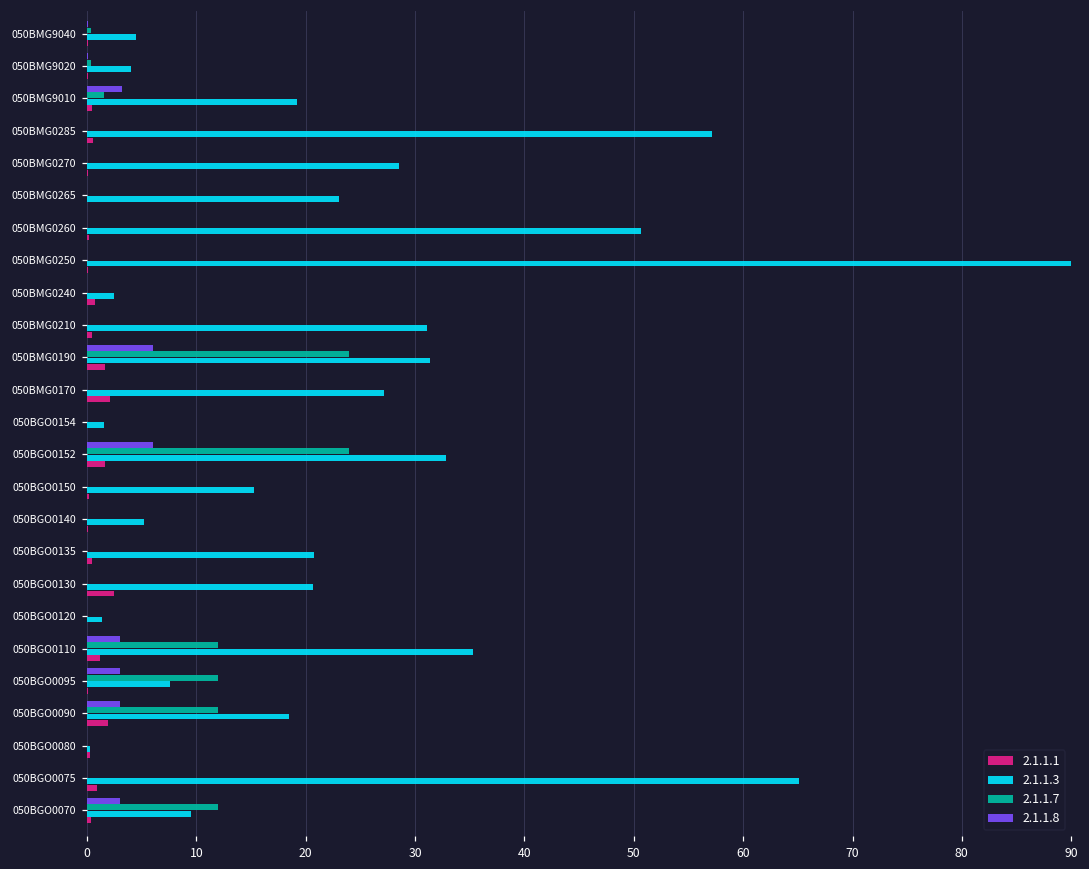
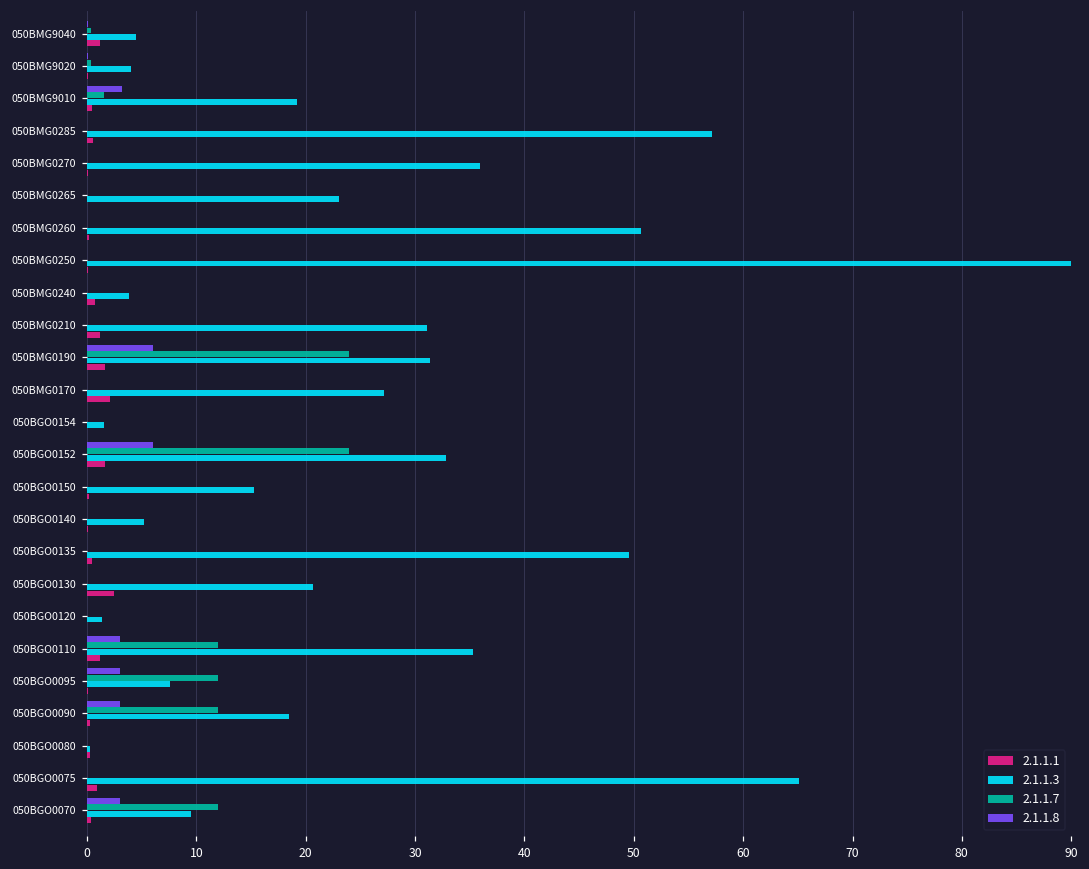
  {
    "2.1.1.1": {
-     "050BMG9040": 0,
+     "050BMG9040": 1,
      "050BMG9010": 0,
      "050BMG0285": 1,
      "050BMG0240": 1,
-     "050BMG0210": 0,
+     "050BMG0210": 1,
      "050BMG0190": 2,
      "050BMG0170": 2,
      "050BGO0152": 2,
      "050BGO0135": 0,
      "050BGO0130": 2,
      "050BGO0110": 1,
-     "050BGO0090": 2,
+     "050BGO0090": 0,
      "050BGO0075": 1,
      "050BGO0070": 0
    },
    "2.1.1.3": {
      "050BMG9040": 4,
      "050BMG9020": 4,
      "050BMG9010": 19,
      "050BMG0285": 57,
-     "050BMG0270": 28,
+     "050BMG0270": 36,
      "050BMG0265": 23,
      "050BMG0260": 51,
      "050BMG0250": 90,
-     "050BMG0240": 2,
+     "050BMG0240": 4,
      "050BMG0210": 31,
      "050BMG0190": 31,
      "050BMG0170": 27,
      "050BGO0154": 2,
      "050BGO0152": 33,
      "050BGO0150": 15,
      "050BGO0140": 5,
-     "050BGO0135": 21,
+     "050BGO0135": 50,
      "050BGO0130": 21,
      "050BGO0120": 1,
      "050BGO0110": 35,
      "050BGO0095": 8,
      "050BGO0090": 18,
      "050BGO0075": 65,
      "050BGO0070": 9
    },
    "2.1.1.7": {
      "050BMG9040": 0,
      "050BMG9020": 0,
      "050BMG9010": 2,
      "050BMG0285": 0,
      "050BMG0270": 0,
      "050BMG0265": 0,
      "050BMG0260": 0,
      "050BMG0250": 0,
      "050BMG0240": 0,
      "050BMG0210": 0,
      "050BMG0190": 24,
      "050BMG0170": 0,
      "050BGO0154": 0,
      "050BGO0152": 24,
      "050BGO0150": 0,
      "050BGO0140": 0,
      "050BGO0135": 0,
      "050BGO0130": 0,
      "050BGO0120": 0,
      "050BGO0110": 12,
      "050BGO0095": 12,
      "050BGO0090": 12,
      "050BGO0080": 0,
      "050BGO0075": 0,
      "050BGO0070": 12
    },
    "2.1.1.8": {
      "050BMG9010": 3,
      "050BMG0285": 0,
      "050BMG0270": 0,
      "050BMG0265": 0,
      "050BMG0260": 0,
      "050BMG0250": 0,
      "050BMG0240": 0,
      "050BMG0210": 0,
      "050BMG0190": 6,
      "050BMG0170": 0,
      "050BGO0154": 0,
      "050BGO0152": 6,
      "050BGO0150": 0,
      "050BGO0140": 0,
      "050BGO0135": 0,
      "050BGO0130": 0,
      "050BGO0120": 0,
      "050BGO0110": 3,
      "050BGO0095": 3,
      "050BGO0090": 3,
      "050BGO0080": 0,
      "050BGO0075": 0,
      "050BGO0070": 3
    }
  }
